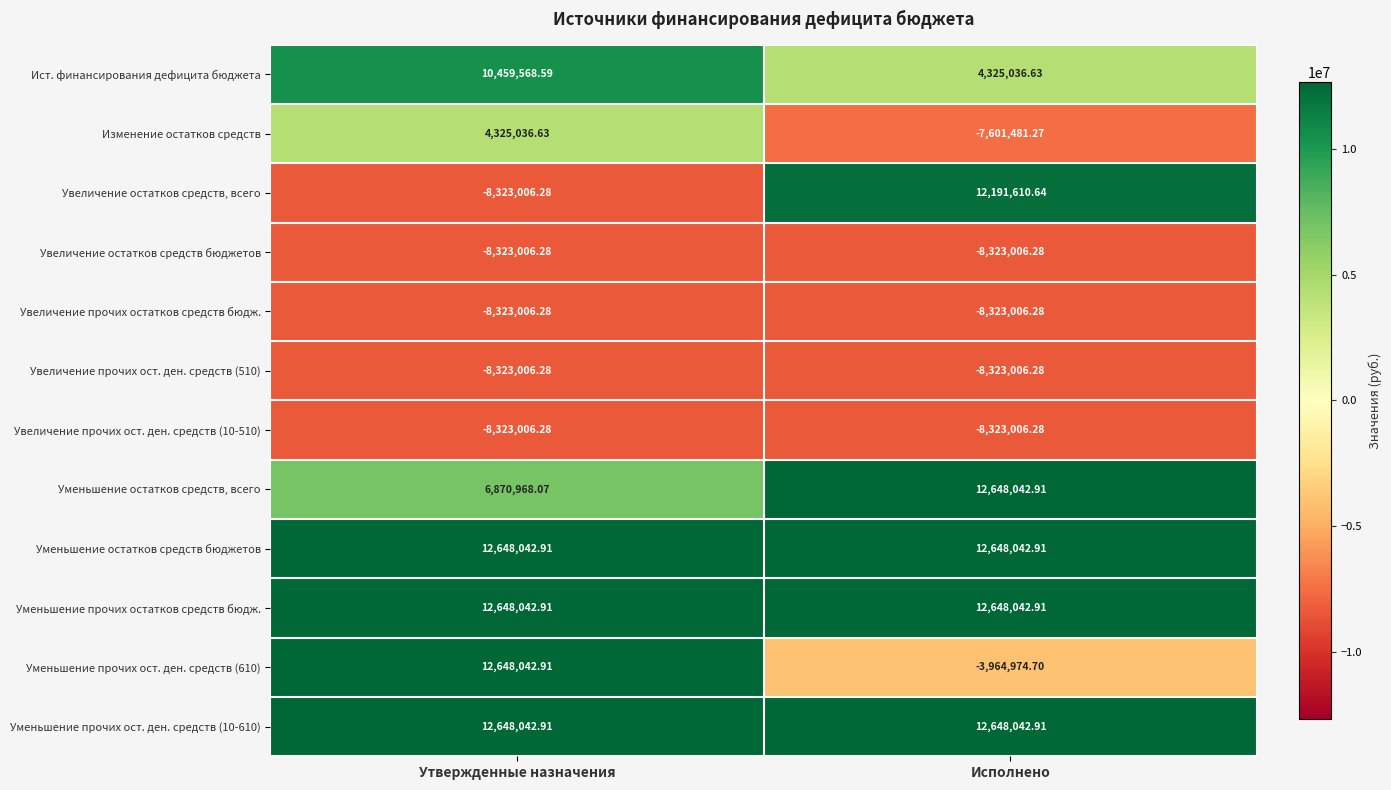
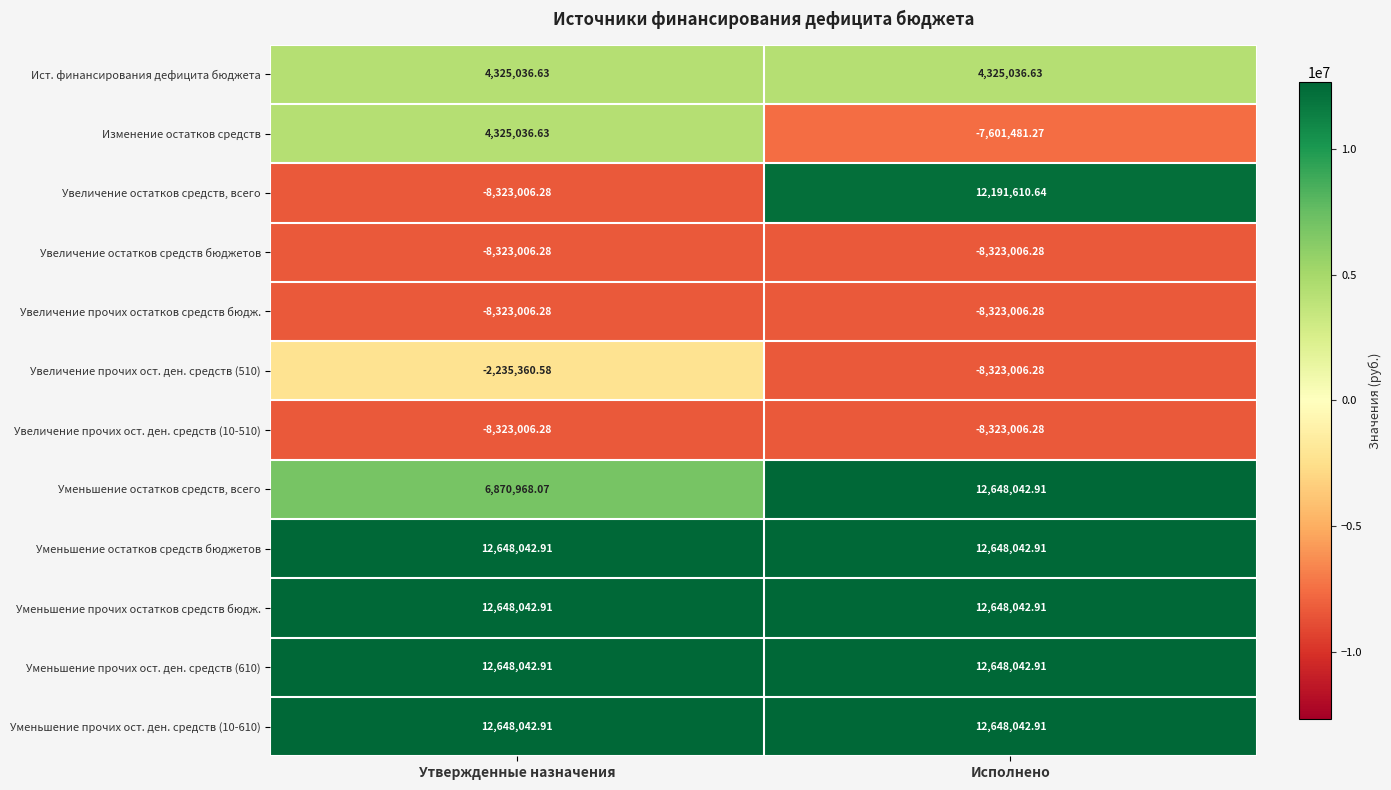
  {
    "Ист. финансирования дефицита бюджета": {
-     "Утвержденные назначения": "10,459,568.59",
+     "Утвержденные назначения": "4,325,036.63",
      "Исполнено": "4,325,036.63"
    },
    "Изменение остатков средств": {
      "Утвержденные назначения": "4,325,036.63",
      "Исполнено": "-7,601,481.27"
    },
    "Увеличение остатков средств, всего": {
      "Утвержденные назначения": "-8,323,006.28",
      "Исполнено": "12,191,610.64"
    },
    "Увеличение остатков средств бюджетов": {
      "Утвержденные назначения": "-8,323,006.28",
      "Исполнено": "-8,323,006.28"
    },
    "Увеличение прочих остатков средств бюдж.": {
      "Утвержденные назначения": "-8,323,006.28",
      "Исполнено": "-8,323,006.28"
    },
    "Увеличение прочих ост. ден. средств (510)": {
-     "Утвержденные назначения": "-8,323,006.28",
+     "Утвержденные назначения": "-2,235,360.58",
      "Исполнено": "-8,323,006.28"
    },
    "Увеличение прочих ост. ден. средств (10-510)": {
      "Утвержденные назначения": "-8,323,006.28",
      "Исполнено": "-8,323,006.28"
    },
    "Уменьшение остатков средств, всего": {
      "Утвержденные назначения": "6,870,968.07",
      "Исполнено": "12,648,042.91"
    },
    "Уменьшение остатков средств бюджетов": {
      "Утвержденные назначения": "12,648,042.91",
      "Исполнено": "12,648,042.91"
    },
    "Уменьшение прочих остатков средств бюдж.": {
      "Утвержденные назначения": "12,648,042.91",
      "Исполнено": "12,648,042.91"
    },
    "Уменьшение прочих ост. ден. средств (610)": {
      "Утвержденные назначения": "12,648,042.91",
-     "Исполнено": "-3,964,974.70"
+     "Исполнено": "12,648,042.91"
    },
    "Уменьшение прочих ост. ден. средств (10-610)": {
      "Утвержденные назначения": "12,648,042.91",
      "Исполнено": "12,648,042.91"
    }
  }
